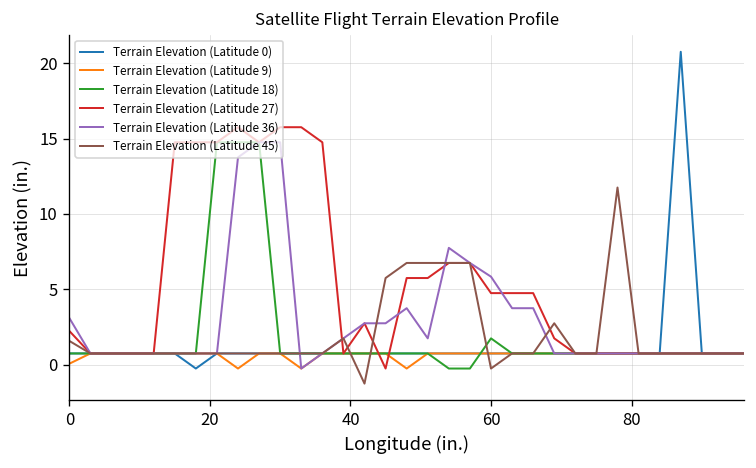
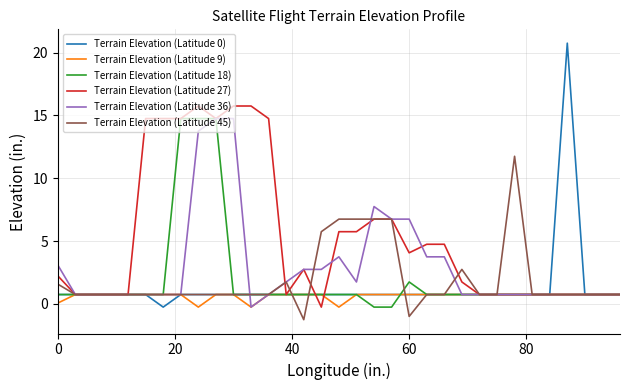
  {
    "Terrain Elevation (Latitude 9)": {
      "0": 0.1
    },
    "Terrain Elevation (Latitude 18)": {
      "60": 1.8
    },
    "Terrain Elevation (Latitude 27)": {
      "0": 2.2,
-     "60": 4.8
+     "60": 4.1
    },
    "Terrain Elevation (Latitude 36)": {
      "0": 3.1,
-     "60": 5.8
+     "60": 6.8
    },
    "Terrain Elevation (Latitude 45)": {
      "0": 1.6,
-     "60": -0.3
+     "60": -1.0
    }
  }
